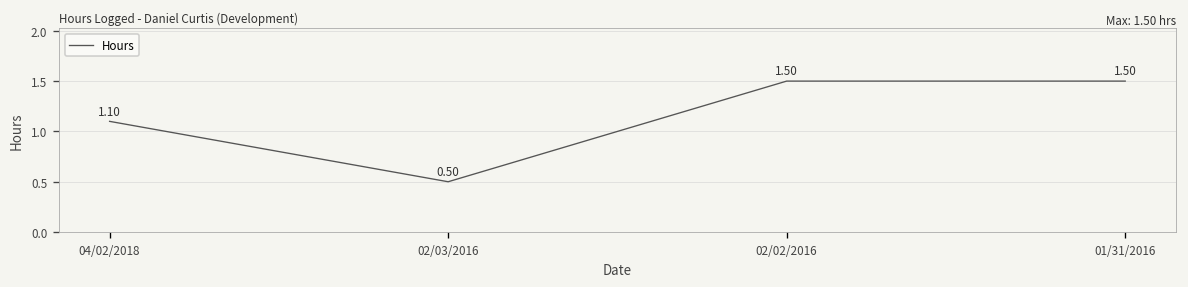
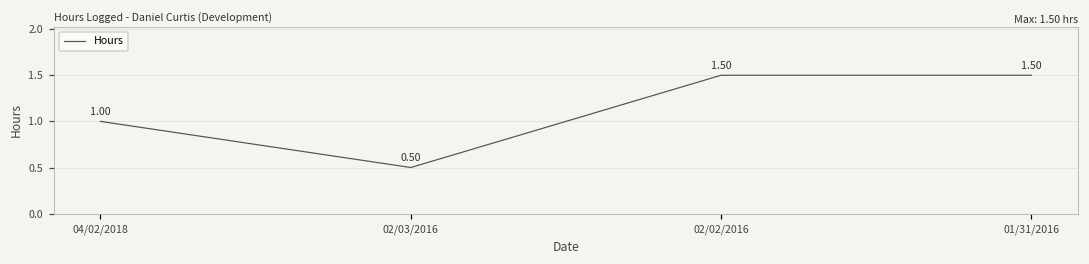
  {
-   "04/02/2018": 1.10,
+   "04/02/2018": 1.00,
    "02/03/2016": 0.50,
    "02/02/2016": 1.50,
    "01/31/2016": 1.50
  }
